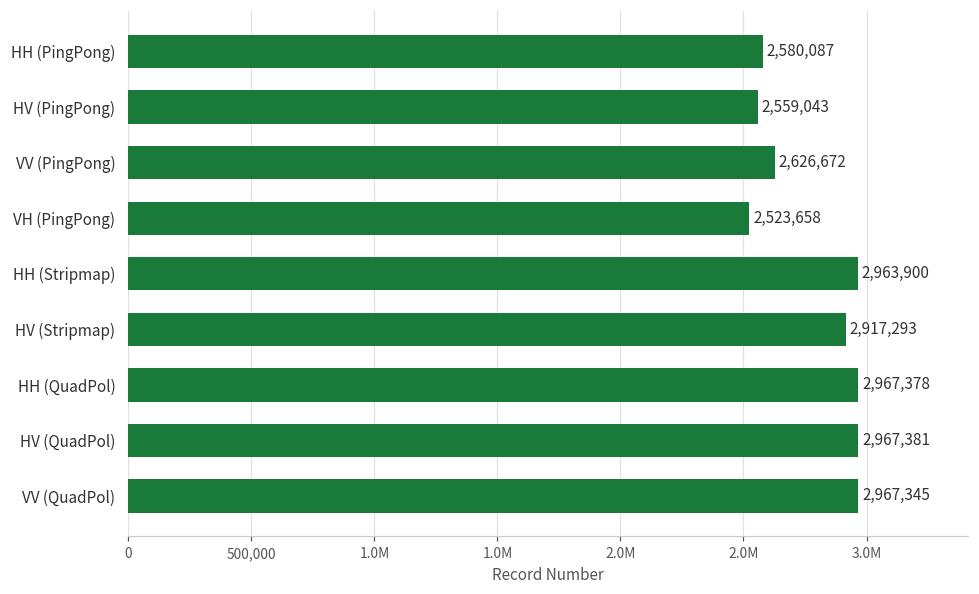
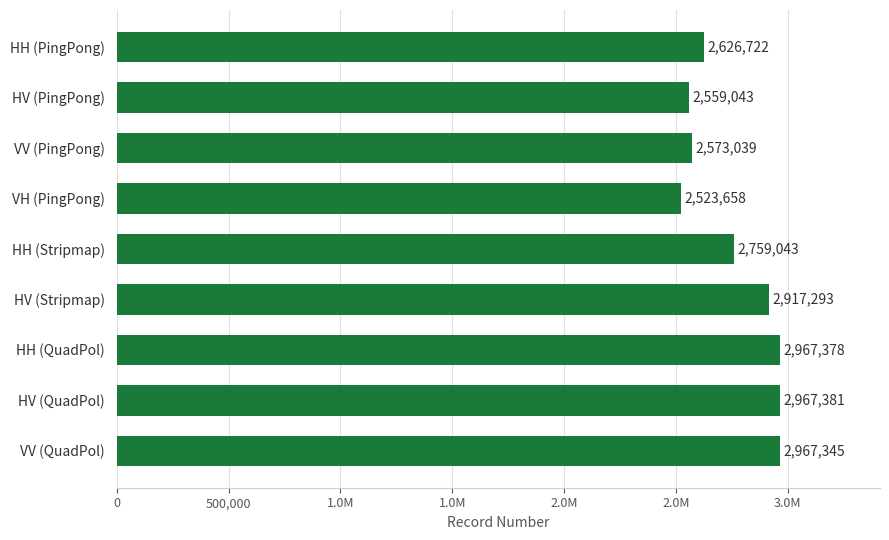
  {
-   "HH (PingPong)": "2,580,087",
+   "HH (PingPong)": "2,626,722",
    "HV (PingPong)": "2,559,043",
-   "VV (PingPong)": "2,626,672",
+   "VV (PingPong)": "2,573,039",
    "VH (PingPong)": "2,523,658",
-   "HH (Stripmap)": "2,963,900",
+   "HH (Stripmap)": "2,759,043",
    "HV (Stripmap)": "2,917,293",
    "HH (QuadPol)": "2,967,378",
    "HV (QuadPol)": "2,967,381",
    "VV (QuadPol)": "2,967,345"
  }
